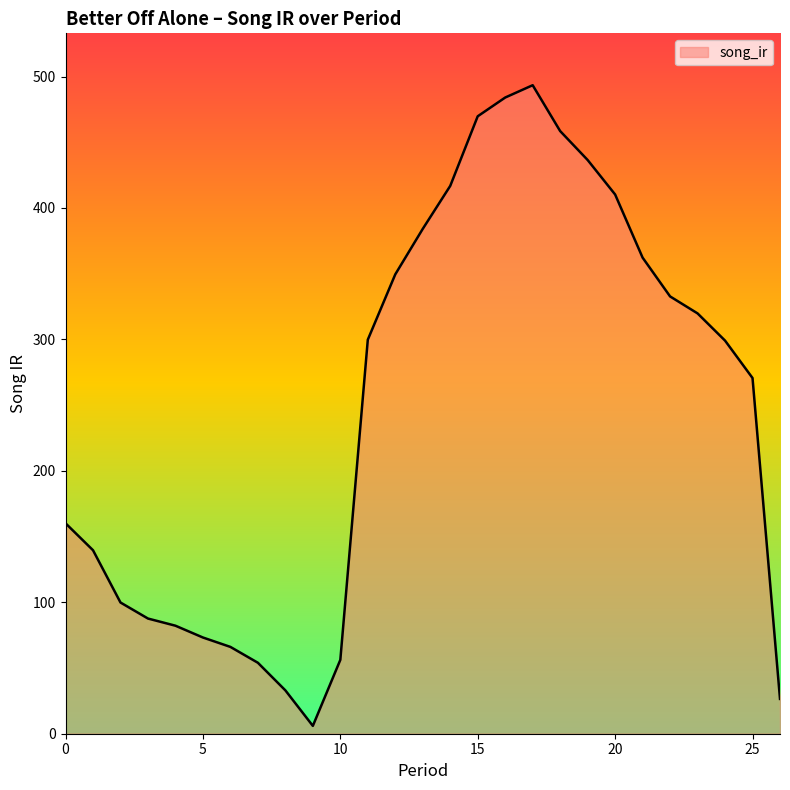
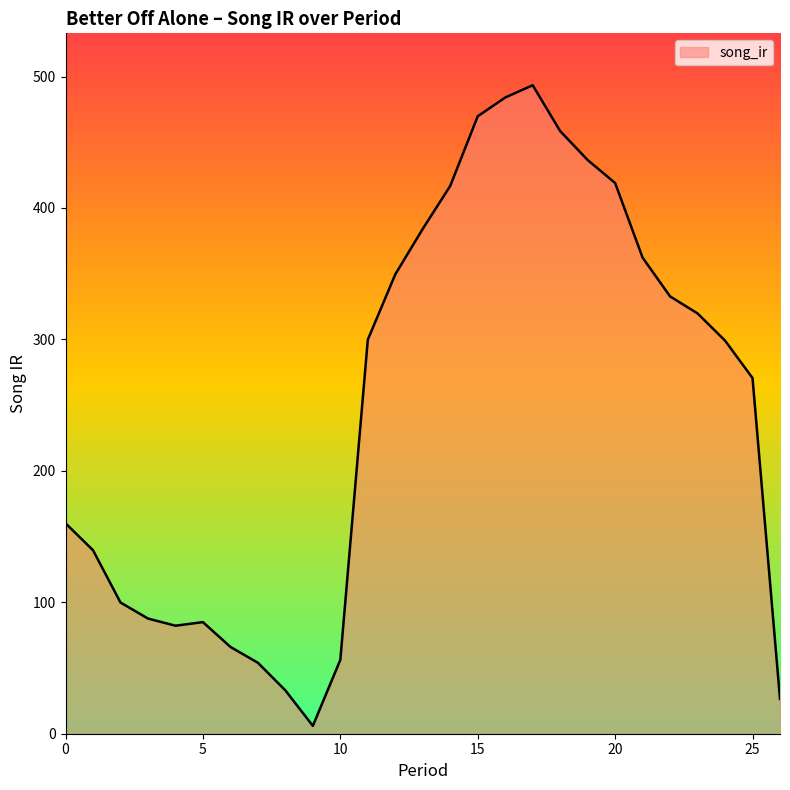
  {
    "0": 160,
-   "5": 73,
+   "5": 85,
    "10": 56,
    "15": 470,
-   "20": 410,
+   "20": 419,
    "25": 271
  }
